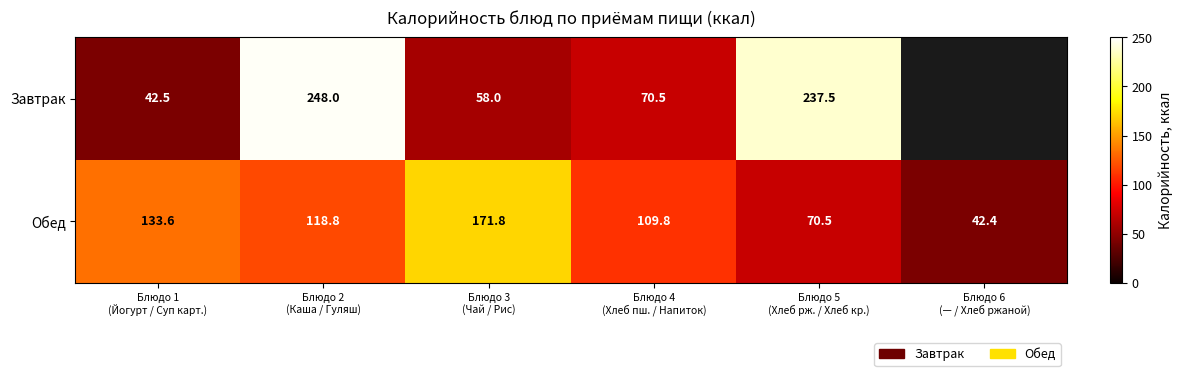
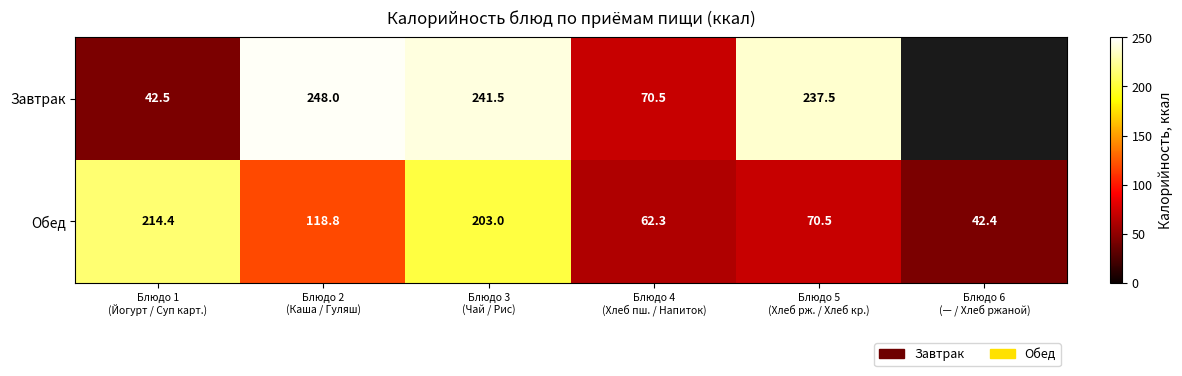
  {
    "Завтрак": {
      "Блюдо 1 (Йогурт / Суп карт.)": 42.5,
      "Блюдо 2 (Каша / Гуляш)": 248.0,
-     "Блюдо 3 (Чай / Рис)": 58.0,
+     "Блюдо 3 (Чай / Рис)": 241.5,
      "Блюдо 4 (Хлеб пш. / Напиток)": 70.5,
      "Блюдо 5 (Хлеб рж. / Хлеб кр.)": 237.5
    },
    "Обед": {
-     "Блюдо 1 (Йогурт / Суп карт.)": 133.6,
+     "Блюдо 1 (Йогурт / Суп карт.)": 214.4,
      "Блюдо 2 (Каша / Гуляш)": 118.8,
-     "Блюдо 3 (Чай / Рис)": 171.8,
-     "Блюдо 4 (Хлеб пш. / Напиток)": 109.8,
+     "Блюдо 3 (Чай / Рис)": 203.0,
+     "Блюдо 4 (Хлеб пш. / Напиток)": 62.3,
      "Блюдо 5 (Хлеб рж. / Хлеб кр.)": 70.5,
      "Блюдо 6 (— / Хлеб ржаной)": 42.4
    }
  }
